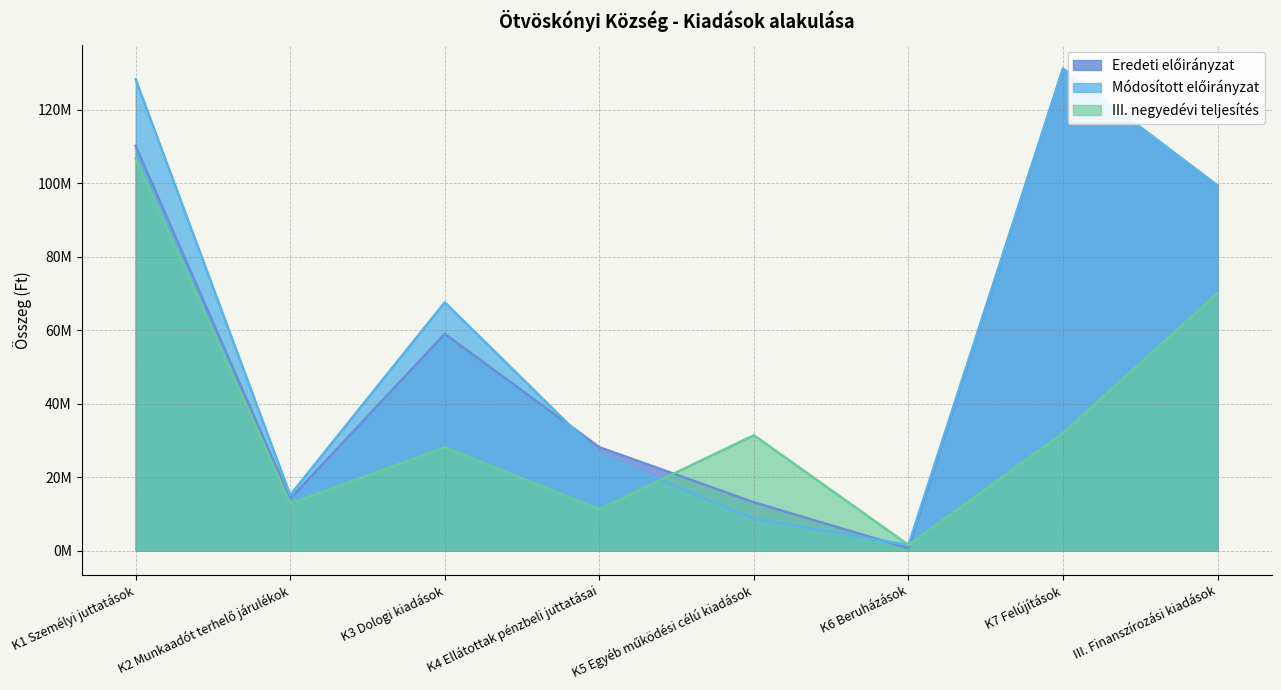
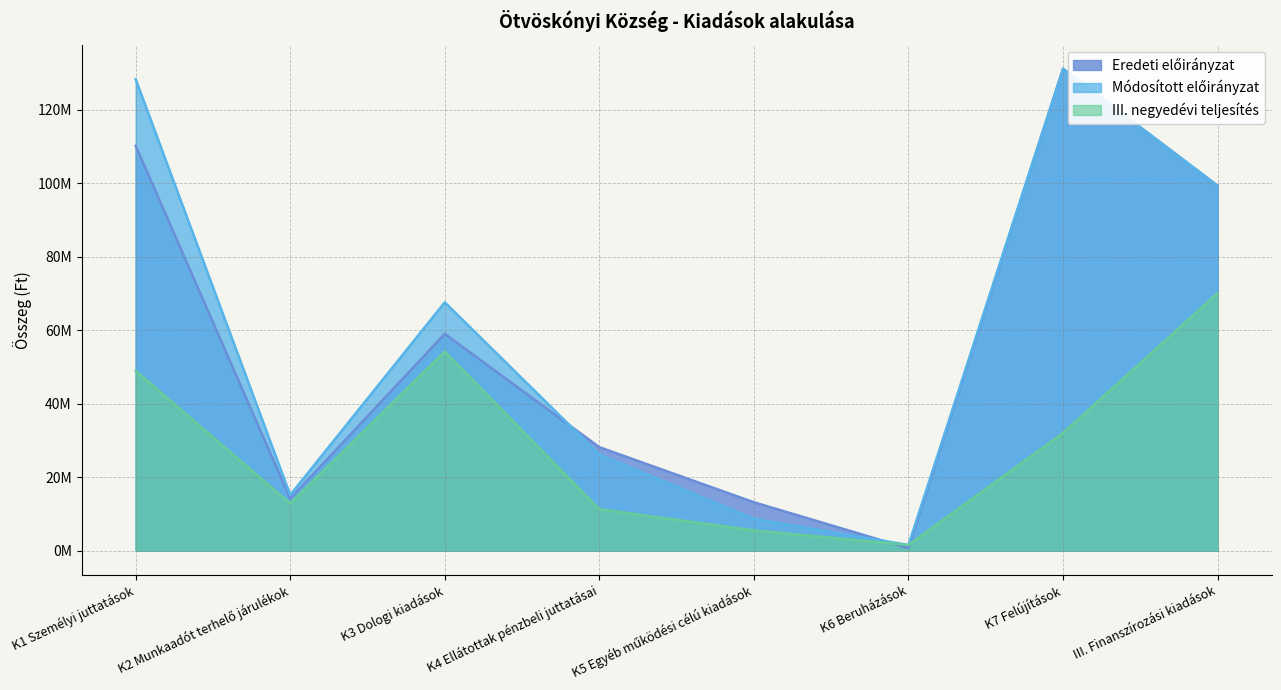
  {
    "III. negyedévi teljesítés": {
-     "K1 Személyi juttatások": 107000000,
+     "K1 Személyi juttatások": 49000000,
      "K2 Munkaadót terhelő járulékok": 13000000,
-     "K3 Dologi kiadások": 28000000,
+     "K3 Dologi kiadások": 54000000,
      "K4 Ellátottak pénzbeli juttatásai": 11000000,
-     "K5 Egyéb működési célú kiadások": 31000000,
+     "K5 Egyéb működési célú kiadások": 5000000,
      "K7 Felújítások": 32000000,
      "III. Finanszírozási kiadások": 70000000
    }
  }
